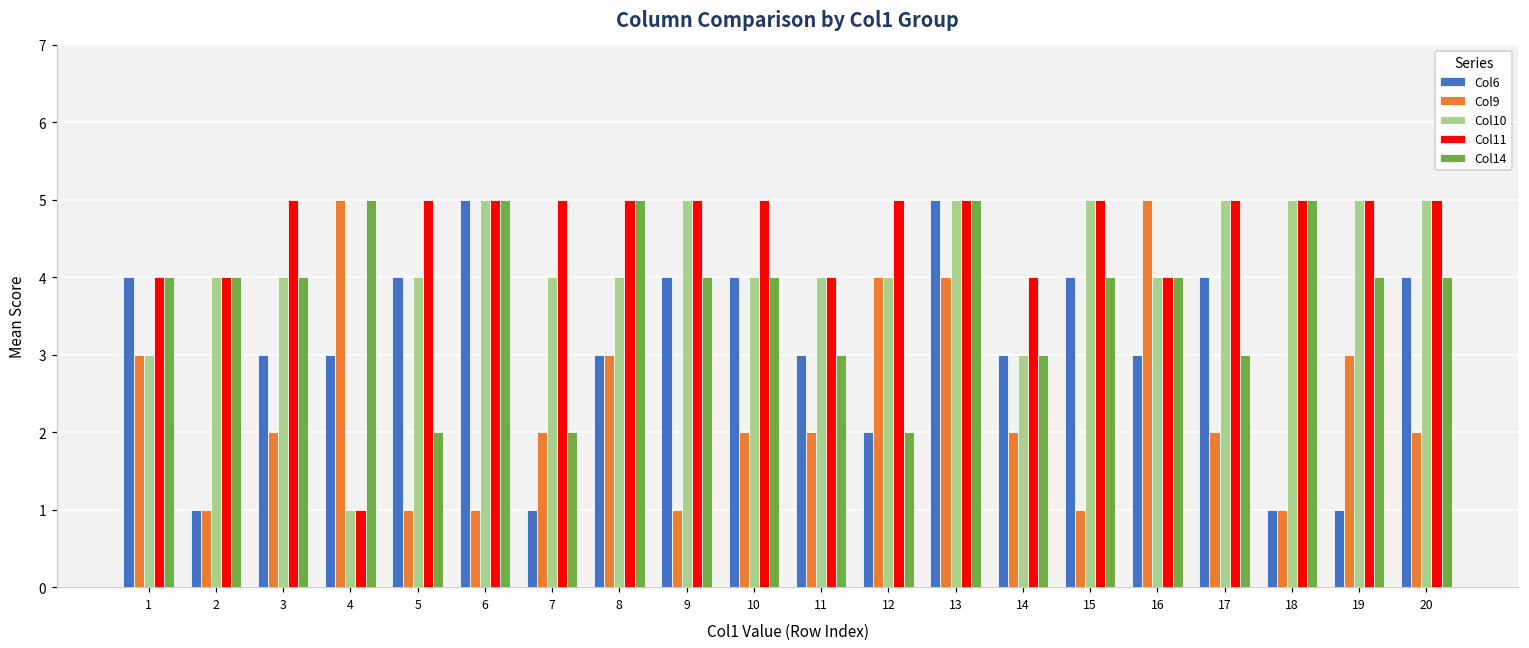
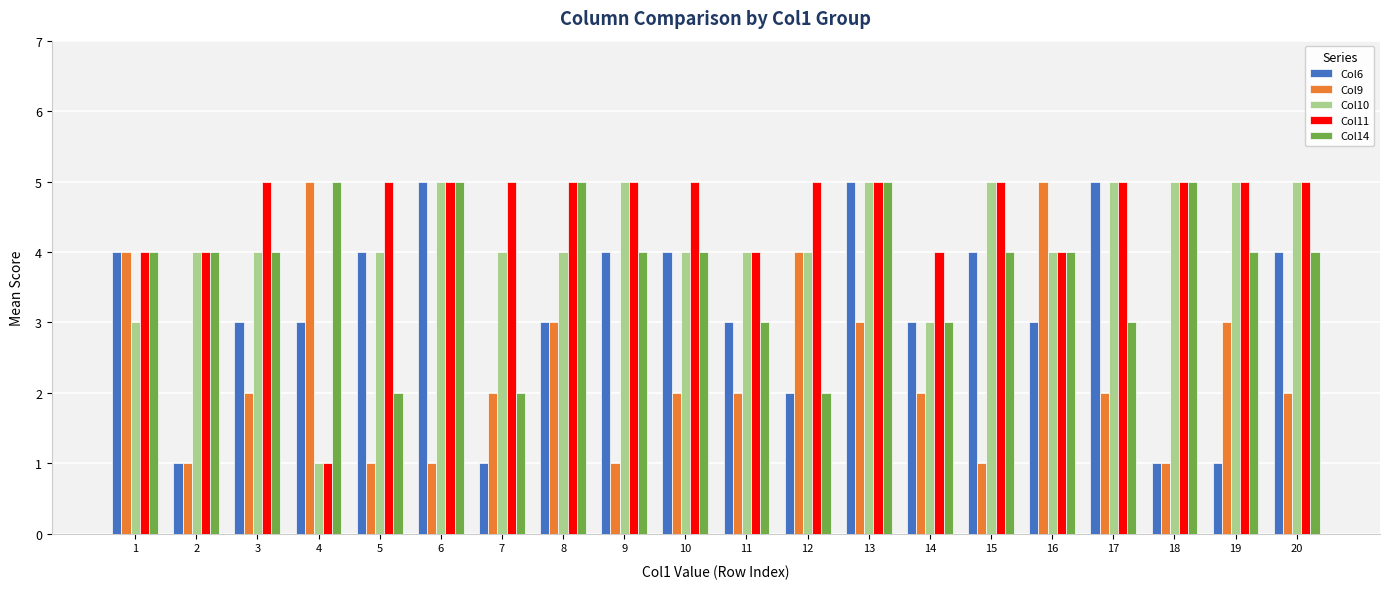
  {
    "Col6": {
      "1": 4,
      "2": 1,
      "3": 3,
      "4": 3,
      "5": 4,
      "6": 5,
      "7": 1,
      "8": 3,
      "9": 4,
      "10": 4,
      "11": 3,
      "12": 2,
      "13": 5,
      "14": 3,
      "15": 4,
      "16": 3,
-     "17": 4,
+     "17": 5,
      "18": 1,
      "19": 1,
      "20": 4
    },
    "Col9": {
-     "1": 3,
+     "1": 4,
      "2": 1,
      "3": 2,
      "4": 5,
      "5": 1,
      "6": 1,
      "7": 2,
      "8": 3,
      "9": 1,
      "10": 2,
      "11": 2,
      "12": 4,
-     "13": 4,
+     "13": 3,
      "14": 2,
      "15": 1,
      "16": 5,
      "17": 2,
      "18": 1,
      "19": 3,
      "20": 2
    },
    "Col10": {
      "1": 3,
      "2": 4,
      "3": 4,
      "4": 1,
      "5": 4,
      "6": 5,
      "7": 4,
      "8": 4,
      "9": 5,
      "10": 4,
      "11": 4,
      "12": 4,
      "13": 5,
      "14": 3,
      "15": 5,
      "16": 4,
      "17": 5,
      "18": 5,
      "19": 5,
      "20": 5
    },
    "Col11": {
      "1": 4,
      "2": 4,
      "3": 5,
      "4": 1,
      "5": 5,
      "6": 5,
      "7": 5,
      "8": 5,
      "9": 5,
      "10": 5,
      "11": 4,
      "12": 5,
      "13": 5,
      "14": 4,
      "15": 5,
      "16": 4,
      "17": 5,
      "18": 5,
      "19": 5,
      "20": 5
    },
    "Col14": {
      "1": 4,
      "2": 4,
      "3": 4,
      "4": 5,
      "5": 2,
      "6": 5,
      "7": 2,
      "8": 5,
      "9": 4,
      "10": 4,
      "11": 3,
      "12": 2,
      "13": 5,
      "14": 3,
      "15": 4,
      "16": 4,
      "17": 3,
      "18": 5,
      "19": 4,
      "20": 4
    }
  }
